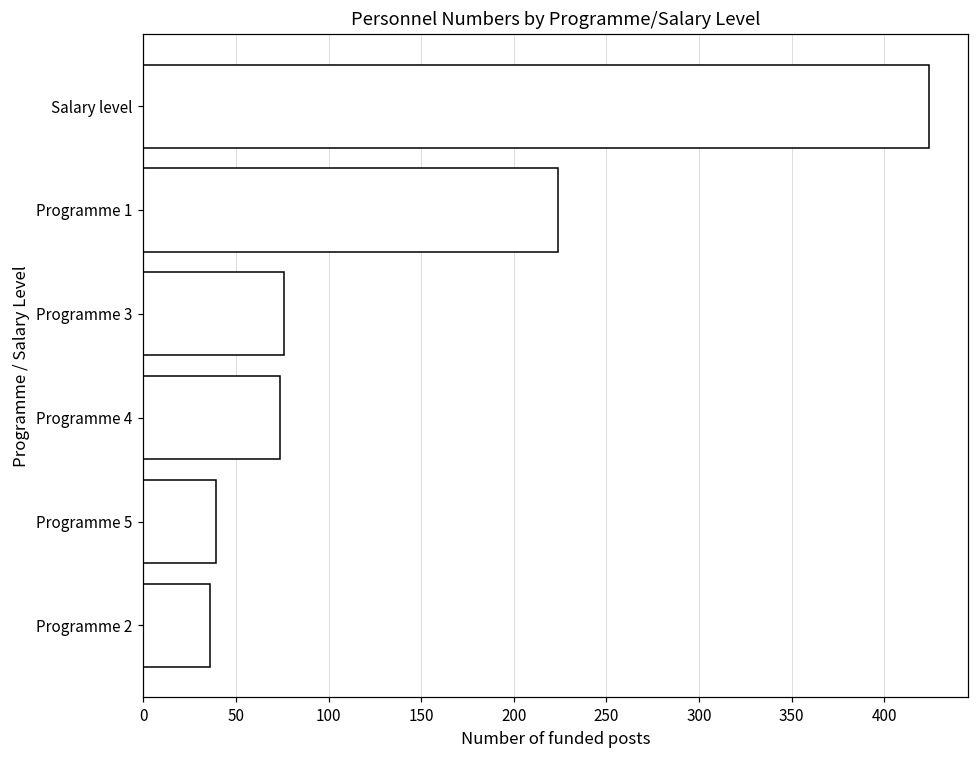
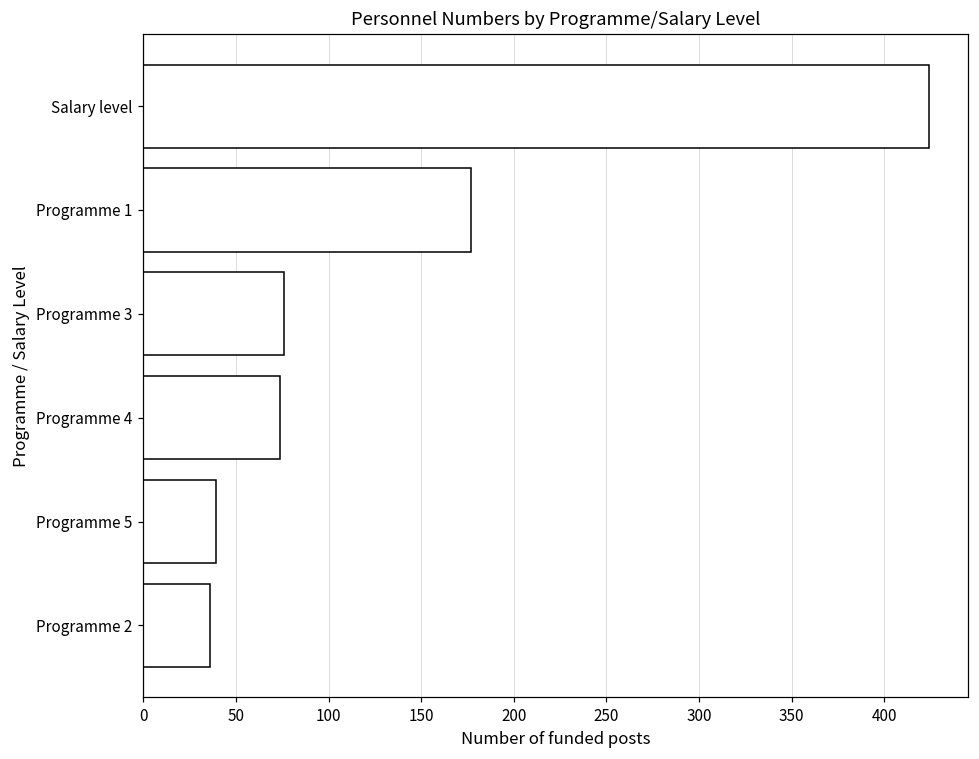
  {
    "Salary level": 424,
-   "Programme 1": 224,
+   "Programme 1": 177,
    "Programme 3": 76,
    "Programme 4": 74,
    "Programme 5": 39,
    "Programme 2": 36
  }
